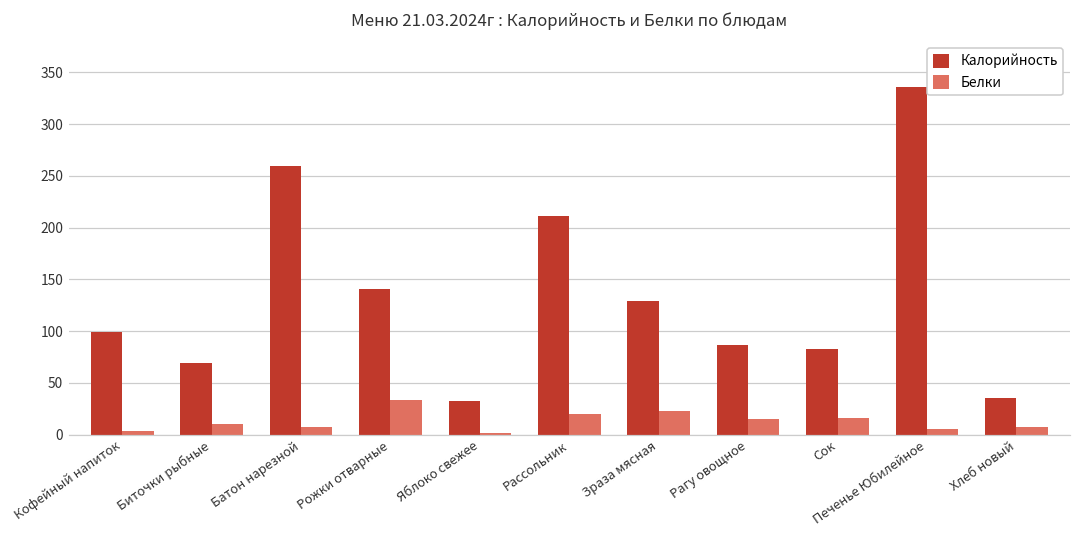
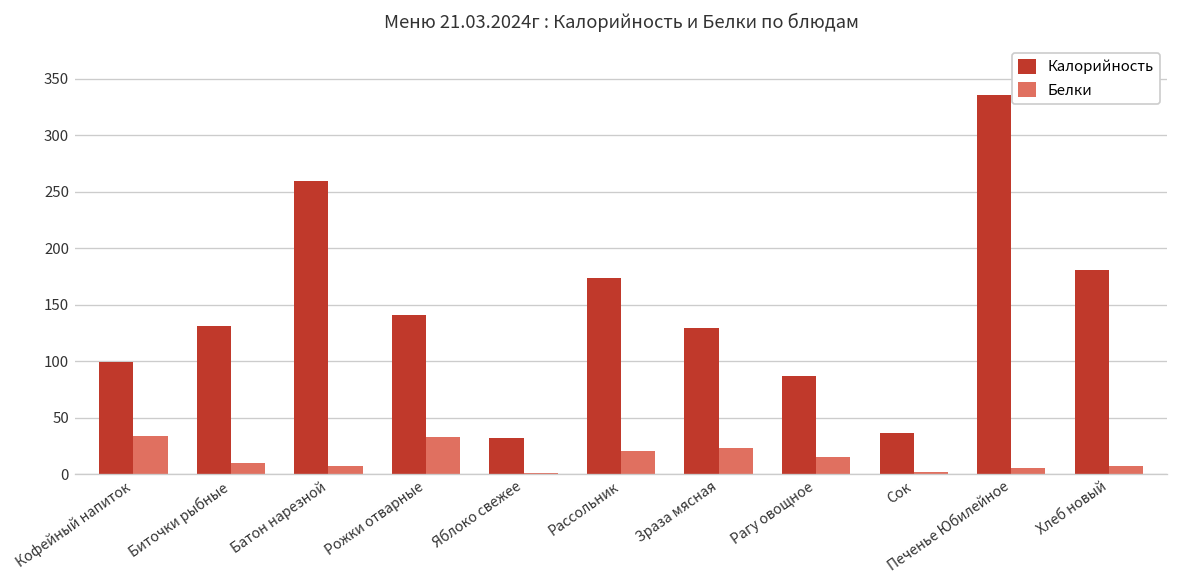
  {
    "Калорийность": {
      "Кофейный напиток": 100,
-     "Биточки рыбные": 70,
+     "Биточки рыбные": 130,
      "Батон нарезной": 260,
      "Рожки отварные": 140,
      "Яблоко свежее": 30,
-     "Рассольник": 210,
+     "Рассольник": 170,
      "Зраза мясная": 130,
      "Рагу овощное": 90,
-     "Сок": 80,
+     "Сок": 40,
      "Печенье Юбилейное": 340,
-     "Хлеб новый": 40
+     "Хлеб новый": 180
    },
    "Белки": {
-     "Кофейный напиток": 0,
+     "Кофейный напиток": 30,
      "Биточки рыбные": 10,
      "Батон нарезной": 10,
      "Рожки отварные": 30,
      "Рассольник": 20,
      "Зраза мясная": 20,
      "Рагу овощное": 20,
-     "Сок": 20,
+     "Сок": 0,
      "Печенье Юбилейное": 10,
      "Хлеб новый": 10
    }
  }
